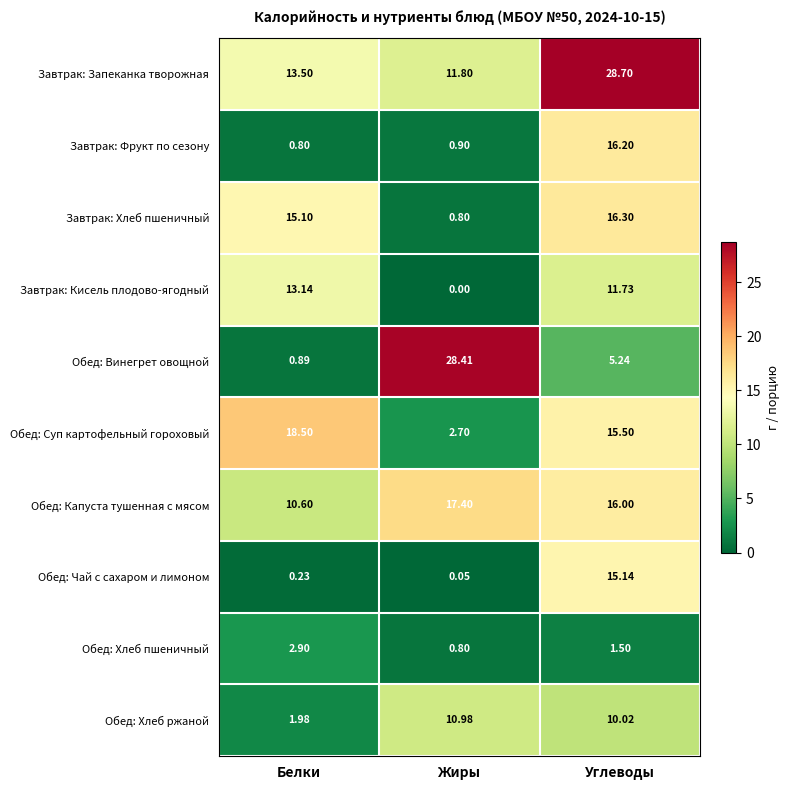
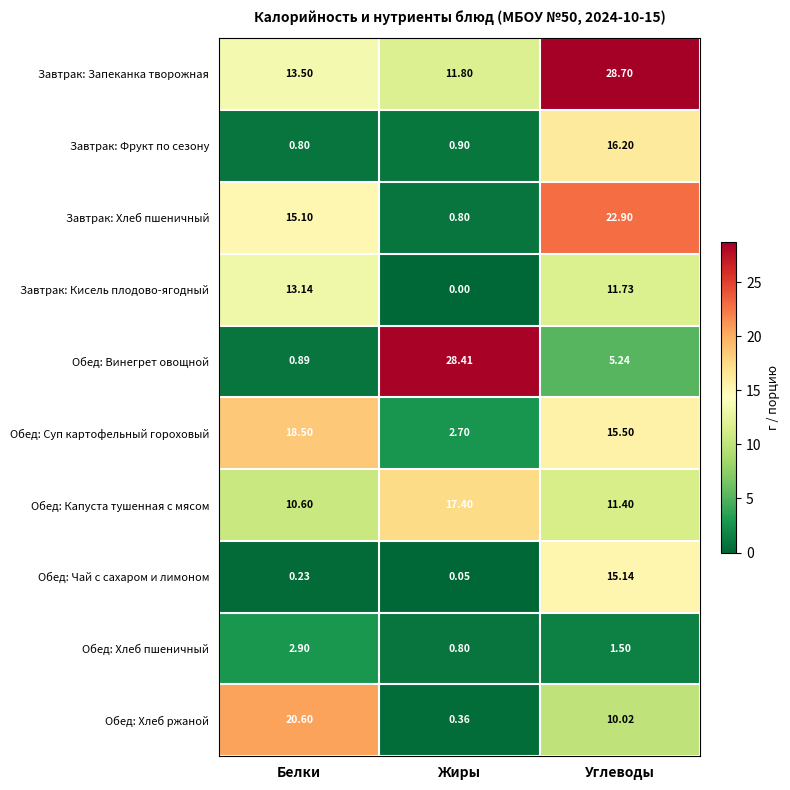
  {
    "Завтрак: Запеканка творожная": {
      "Белки": 13.50,
      "Жиры": 11.80,
      "Углеводы": 28.70
    },
    "Завтрак: Фрукт по сезону": {
      "Белки": 0.80,
      "Жиры": 0.90,
      "Углеводы": 16.20
    },
    "Завтрак: Хлеб пшеничный": {
      "Белки": 15.10,
      "Жиры": 0.80,
-     "Углеводы": 16.30
+     "Углеводы": 22.90
    },
    "Завтрак: Кисель плодово-ягодный": {
      "Белки": 13.14,
      "Жиры": 0.00,
      "Углеводы": 11.73
    },
    "Обед: Винегрет овощной": {
      "Белки": 0.89,
      "Жиры": 28.41,
      "Углеводы": 5.24
    },
    "Обед: Суп картофельный гороховый": {
      "Белки": 18.50,
      "Жиры": 2.70,
      "Углеводы": 15.50
    },
    "Обед: Капуста тушенная с мясом": {
      "Белки": 10.60,
      "Жиры": 17.40,
-     "Углеводы": 16.00
+     "Углеводы": 11.40
    },
    "Обед: Чай с сахаром и лимоном": {
      "Белки": 0.23,
      "Жиры": 0.05,
      "Углеводы": 15.14
    },
    "Обед: Хлеб пшеничный": {
      "Белки": 2.90,
      "Жиры": 0.80,
      "Углеводы": 1.50
    },
    "Обед: Хлеб ржаной": {
-     "Белки": 1.98,
-     "Жиры": 10.98,
+     "Белки": 20.60,
+     "Жиры": 0.36,
      "Углеводы": 10.02
    }
  }
